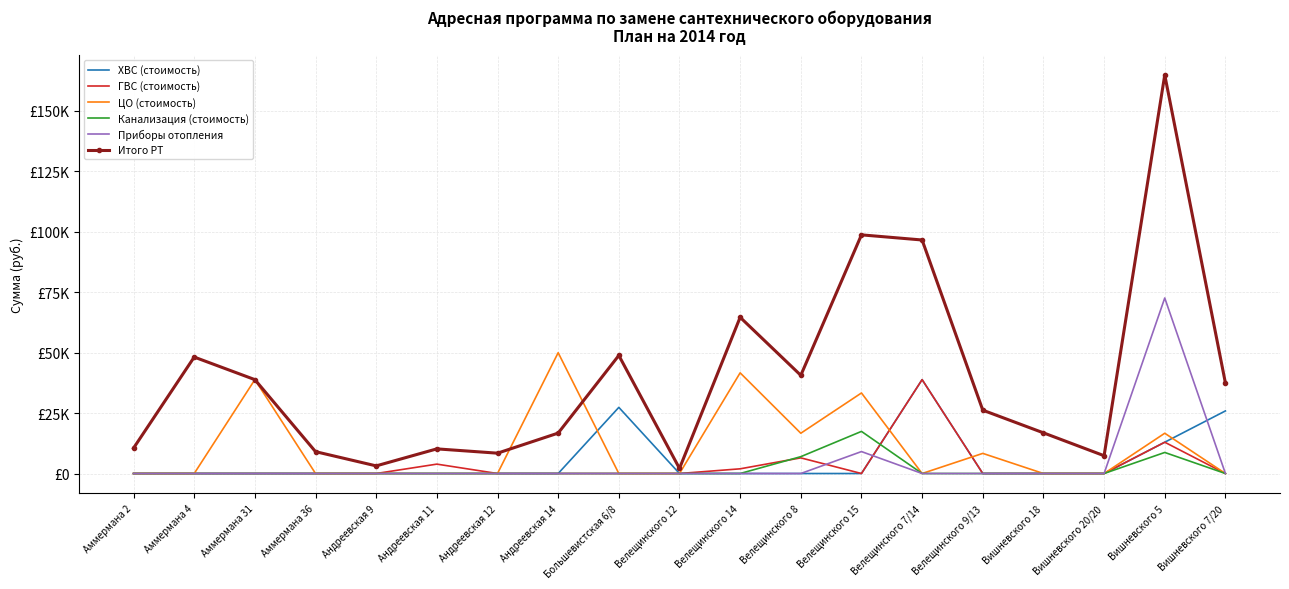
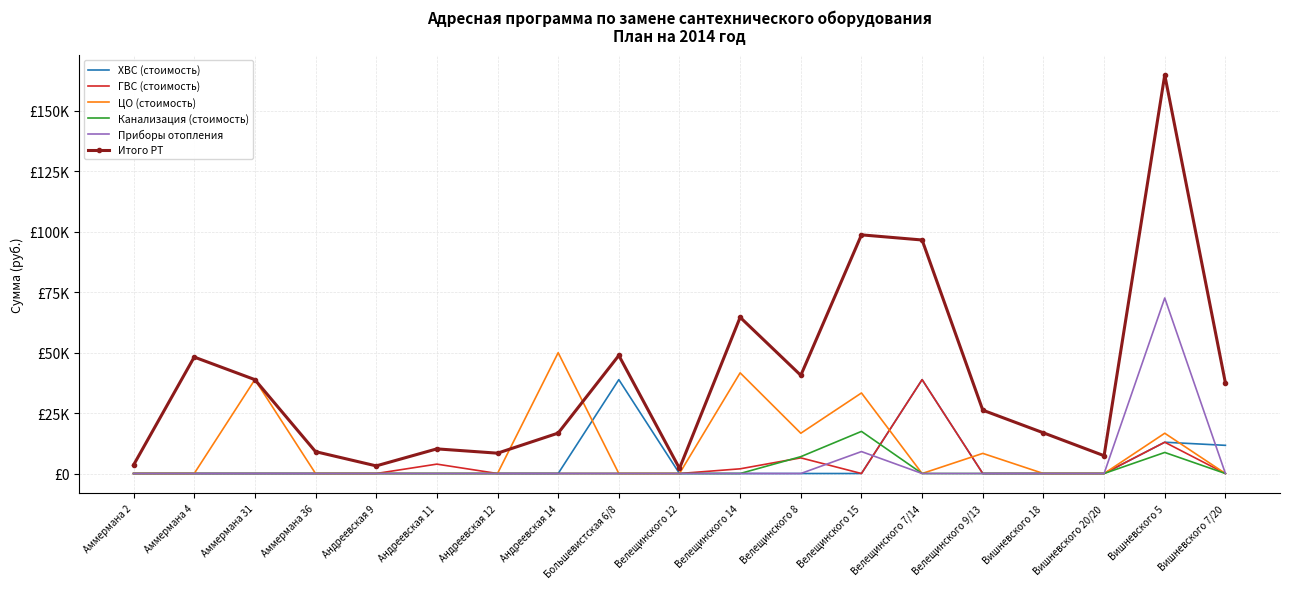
  {
    "ХВС (стоимость)": {
-     "Большевистская 6/8": "£27000",
-     "Вишневского 7/20": "£26000"
+     "Большевистская 6/8": "£39000",
+     "Вишневского 7/20": "£12000"
    },
    "ГВС (стоимость)": {
      "Андреевская 11": "£4000",
      "Велещинского 14": "£2000"
    },
    "ЦО (стоимость)": {
      "Андреевская 14": "£50000",
      "Велещинского 14": "£42000",
      "Велещинского 8": "£17000",
      "Велещинского 15": "£33000",
      "Велещинского 9/13": "£8000",
      "Вишневского 5": "£17000"
    },
    "Канализация (стоимость)": {
      "Велещинского 15": "£17000",
      "Вишневского 5": "£9000"
    },
    "Приборы отопления": {
      "Велещинского 15": "£9000",
      "Вишневского 5": "£73000"
    },
    "Итого РТ": {
-     "Аммермана 2": "£11000",
+     "Аммермана 2": "£4000",
      "Аммермана 4": "£48000",
      "Аммермана 36": "£9000",
      "Андреевская 9": "£3000",
      "Андреевская 11": "£10000",
      "Андреевская 12": "£8000",
      "Андреевская 14": "£17000",
      "Большевистская 6/8": "£49000",
      "Велещинского 12": "£2000",
      "Велещинского 14": "£65000",
      "Велещинского 8": "£41000",
      "Велещинского 15": "£99000",
      "Велещинского 7/14": "£97000",
      "Велещинского 9/13": "£26000",
      "Вишневского 18": "£17000",
      "Вишневского 20/20": "£7000",
      "Вишневского 5": "£165000",
      "Вишневского 7/20": "£37000"
    }
  }
